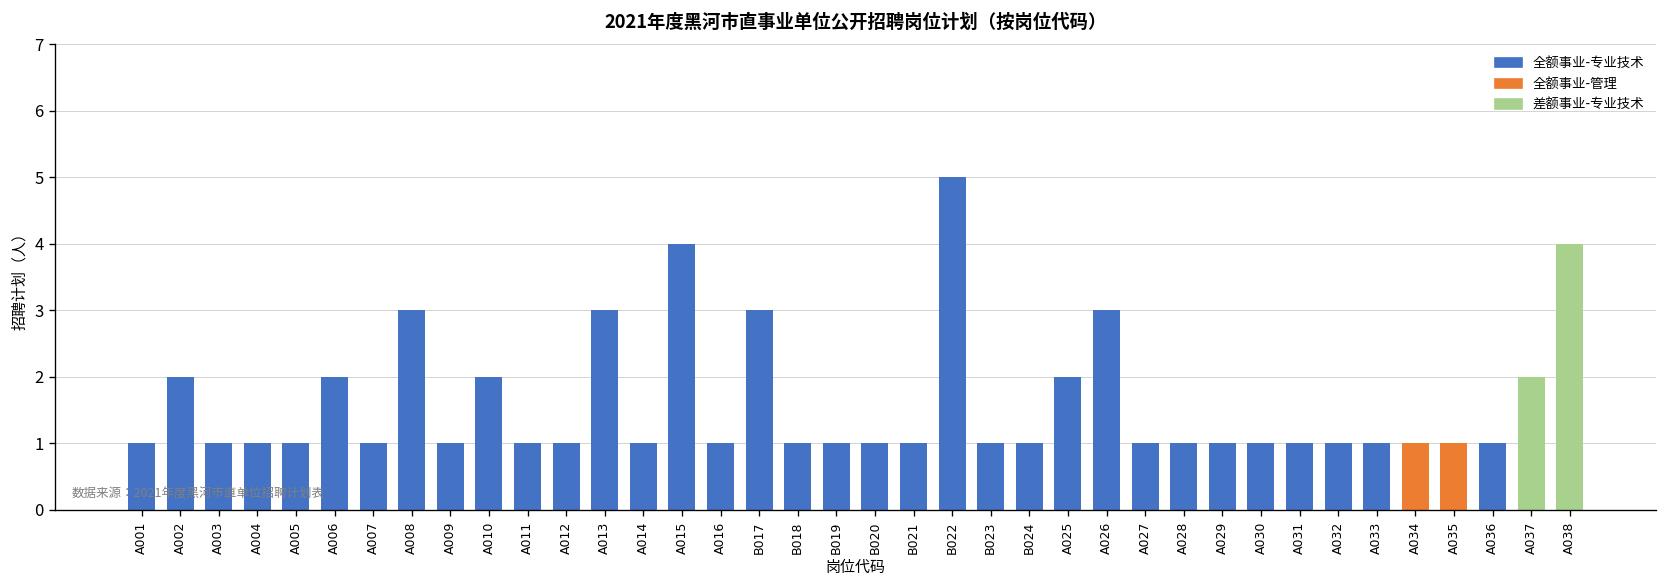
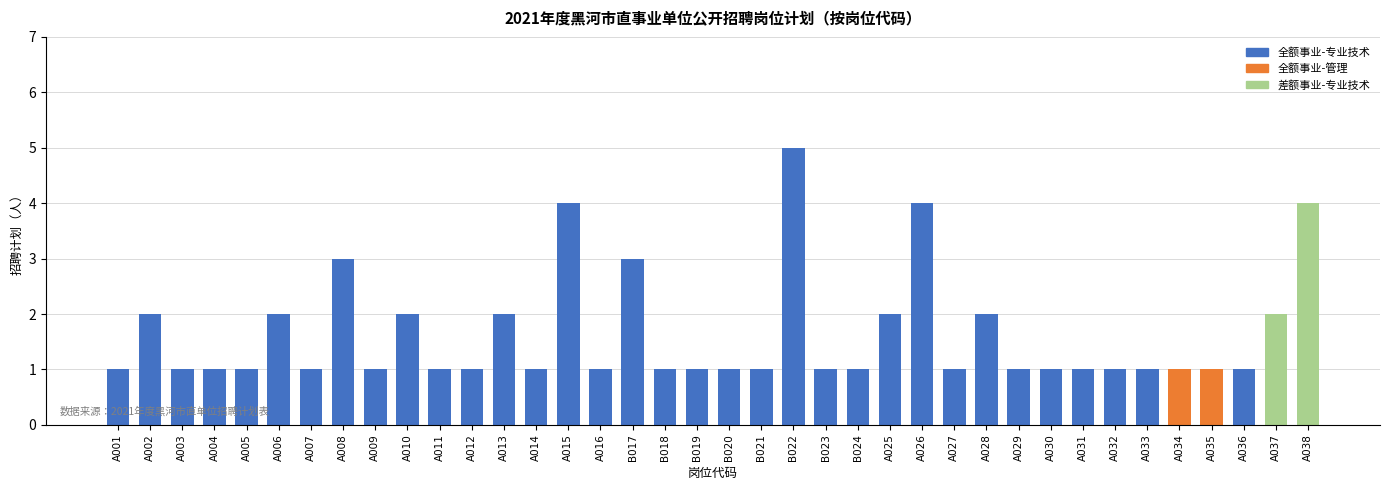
  {
    "A001": 1,
    "A002": 2,
    "A003": 1,
    "A004": 1,
    "A005": 1,
    "A006": 2,
    "A007": 1,
    "A008": 3,
    "A009": 1,
    "A010": 2,
    "A011": 1,
    "A012": 1,
-   "A013": 3,
+   "A013": 2,
    "A014": 1,
    "A015": 4,
    "A016": 1,
    "B017": 3,
    "B018": 1,
    "B019": 1,
    "B020": 1,
    "B021": 1,
    "B022": 5,
    "B023": 1,
    "B024": 1,
    "A025": 2,
-   "A026": 3,
+   "A026": 4,
    "A027": 1,
-   "A028": 1,
+   "A028": 2,
    "A029": 1,
    "A030": 1,
    "A031": 1,
    "A032": 1,
    "A033": 1,
    "A034": 1,
    "A035": 1,
    "A036": 1,
    "A037": 2,
    "A038": 4
  }
